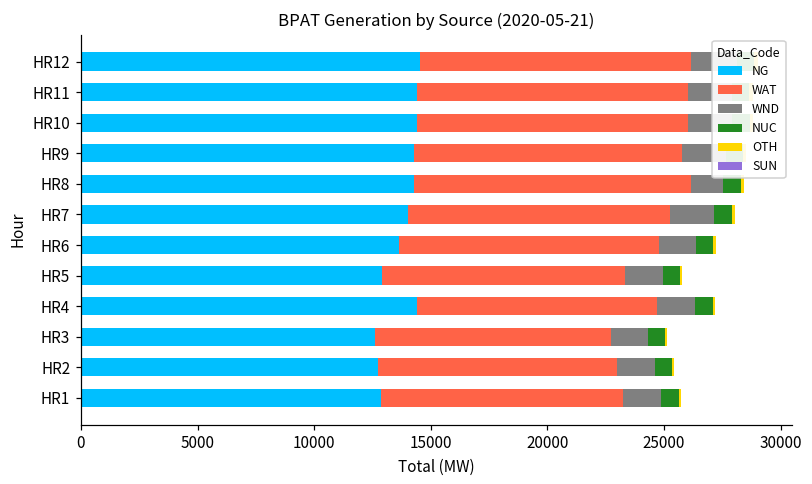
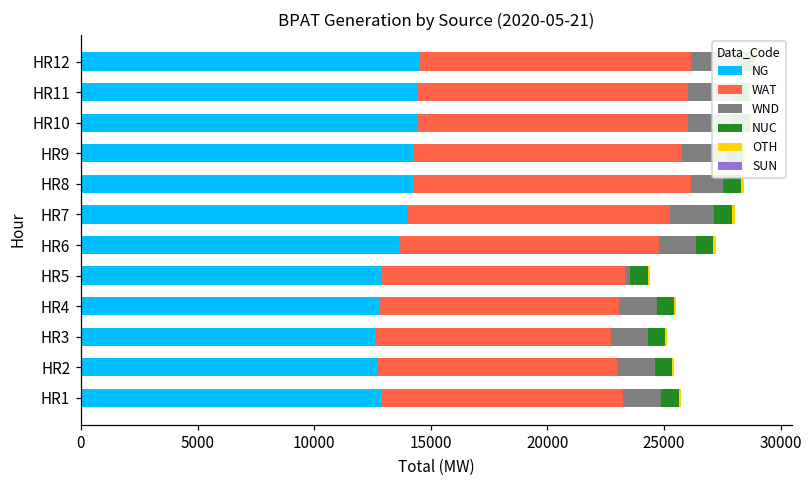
  {
    "NG": {
      "HR12": 14500,
      "HR11": 14400,
      "HR10": 14400,
      "HR9": 14300,
      "HR8": 14300,
      "HR7": 14000,
      "HR6": 13600,
      "HR5": 12900,
-     "HR4": 14400,
+     "HR4": 12800,
      "HR3": 12600,
      "HR2": 12700,
      "HR1": 12900
    },
    "WAT": {
      "HR12": 11600,
      "HR11": 11600,
      "HR10": 11600,
      "HR9": 11500,
      "HR8": 11900,
      "HR7": 11200,
      "HR6": 11100,
      "HR5": 10400,
      "HR4": 10300,
      "HR3": 10100,
      "HR2": 10200,
      "HR1": 10300
    },
    "WND": {
      "HR8": 1400,
      "HR7": 1900,
      "HR6": 1600,
-     "HR5": 1600,
+     "HR5": 200,
      "HR4": 1600,
      "HR3": 1600,
      "HR2": 1600,
      "HR1": 1600
    },
    "NUC": {
      "HR8": 700,
      "HR7": 700,
      "HR6": 700,
      "HR5": 700,
      "HR4": 700,
      "HR3": 700,
      "HR2": 800,
      "HR1": 800
    },
    "OTH": {
      "HR8": 100,
      "HR7": 100
    },
    "SUN": {
      "HR6": 0,
      "HR5": 0,
      "HR4": 0,
      "HR3": 0,
      "HR2": 0,
      "HR1": 0
    }
  }
